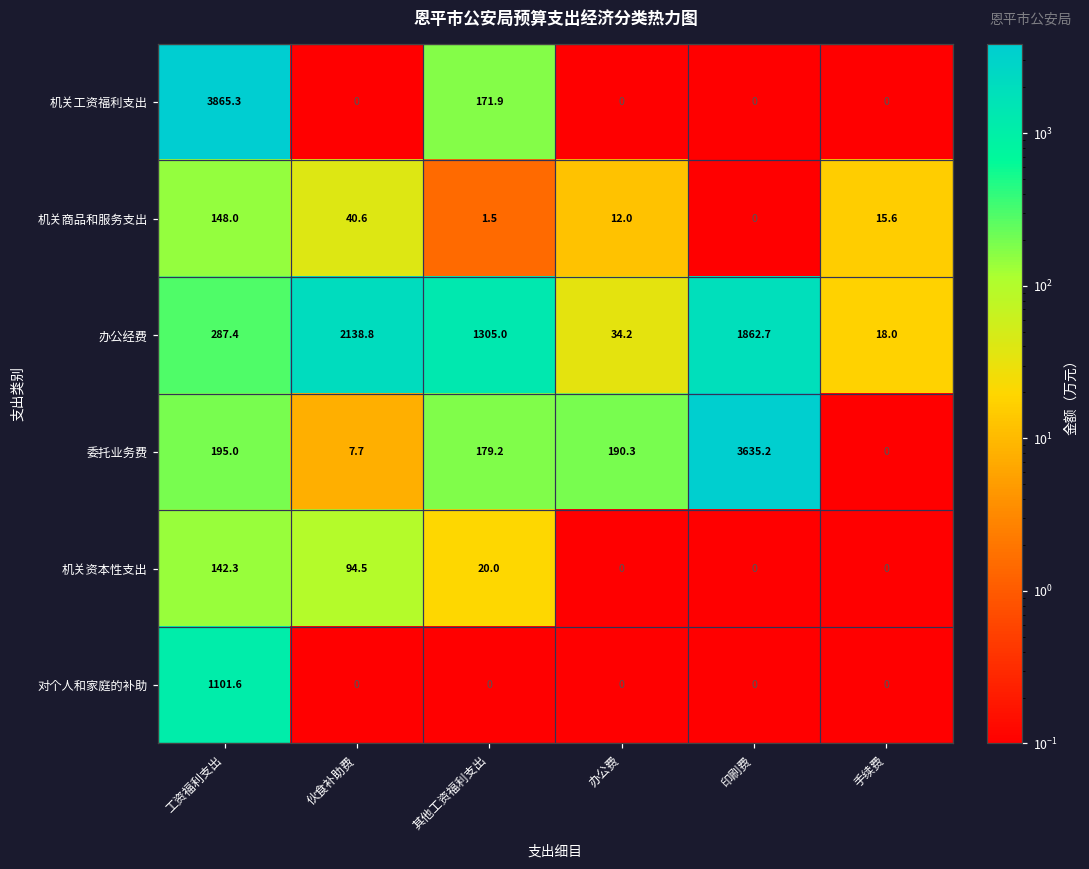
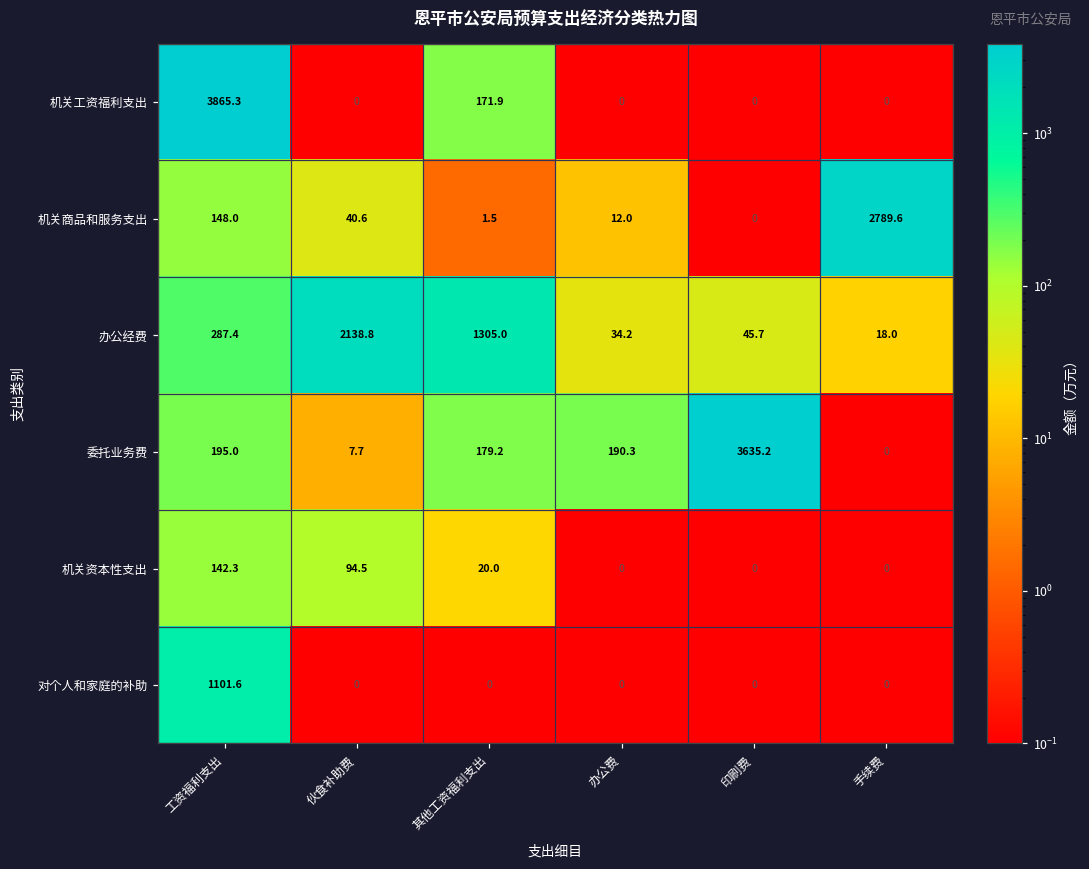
  {
    "机关工资福利支出": {
      "工资福利支出": 3865.3,
      "伙食补助费": 0,
      "其他工资福利支出": 171.9,
      "办公费": 0,
      "印刷费": 0,
      "手续费": 0
    },
    "机关商品和服务支出": {
      "工资福利支出": 148.0,
      "伙食补助费": 40.6,
      "其他工资福利支出": 1.5,
      "办公费": 12.0,
      "印刷费": 0,
-     "手续费": 15.6
+     "手续费": 2789.6
    },
    "办公经费": {
      "工资福利支出": 287.4,
      "伙食补助费": 2138.8,
      "其他工资福利支出": 1305.0,
      "办公费": 34.2,
-     "印刷费": 1862.7,
+     "印刷费": 45.7,
      "手续费": 18.0
    },
    "委托业务费": {
      "工资福利支出": 195.0,
      "伙食补助费": 7.7,
      "其他工资福利支出": 179.2,
      "办公费": 190.3,
      "印刷费": 3635.2,
      "手续费": 0
    },
    "机关资本性支出": {
      "工资福利支出": 142.3,
      "伙食补助费": 94.5,
      "其他工资福利支出": 20.0,
      "办公费": 0,
      "印刷费": 0,
      "手续费": 0
    },
    "对个人和家庭的补助": {
      "工资福利支出": 1101.6,
      "伙食补助费": 0,
      "其他工资福利支出": 0,
      "办公费": 0,
      "印刷费": 0,
      "手续费": 0
    }
  }
